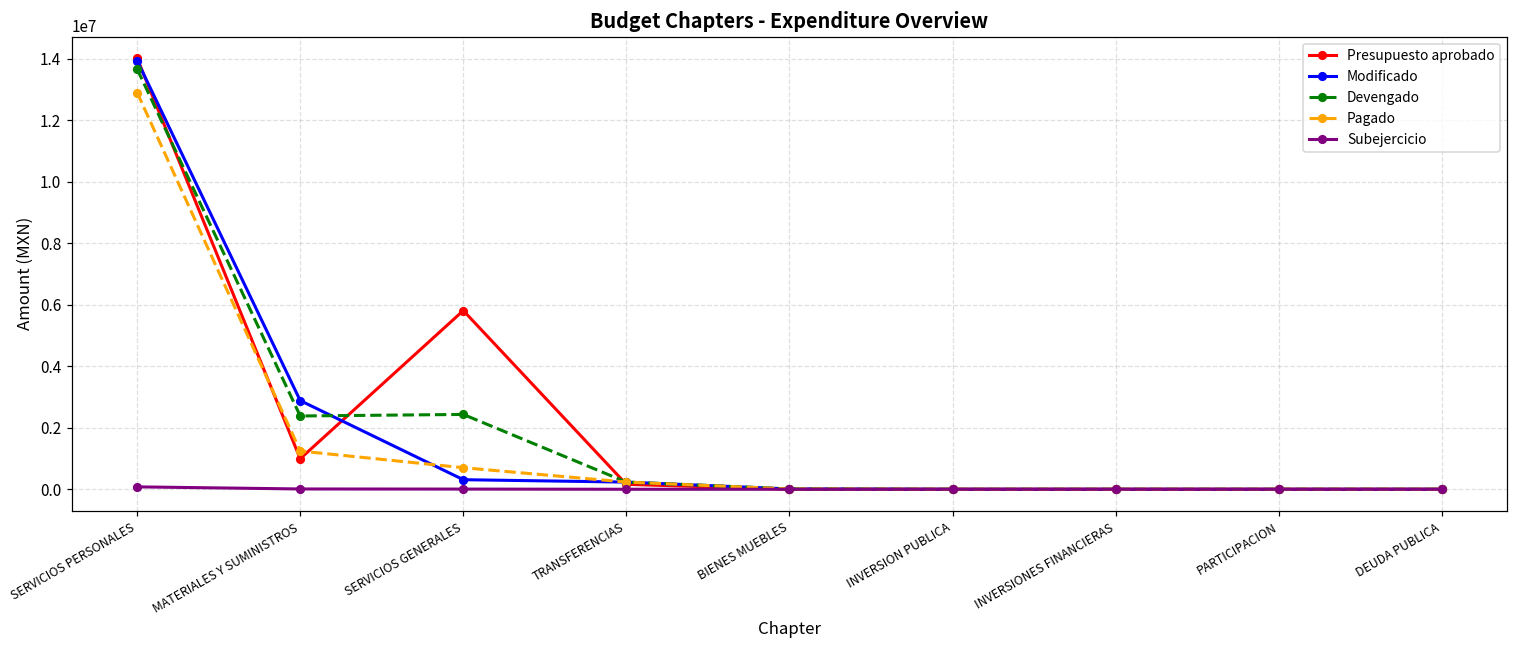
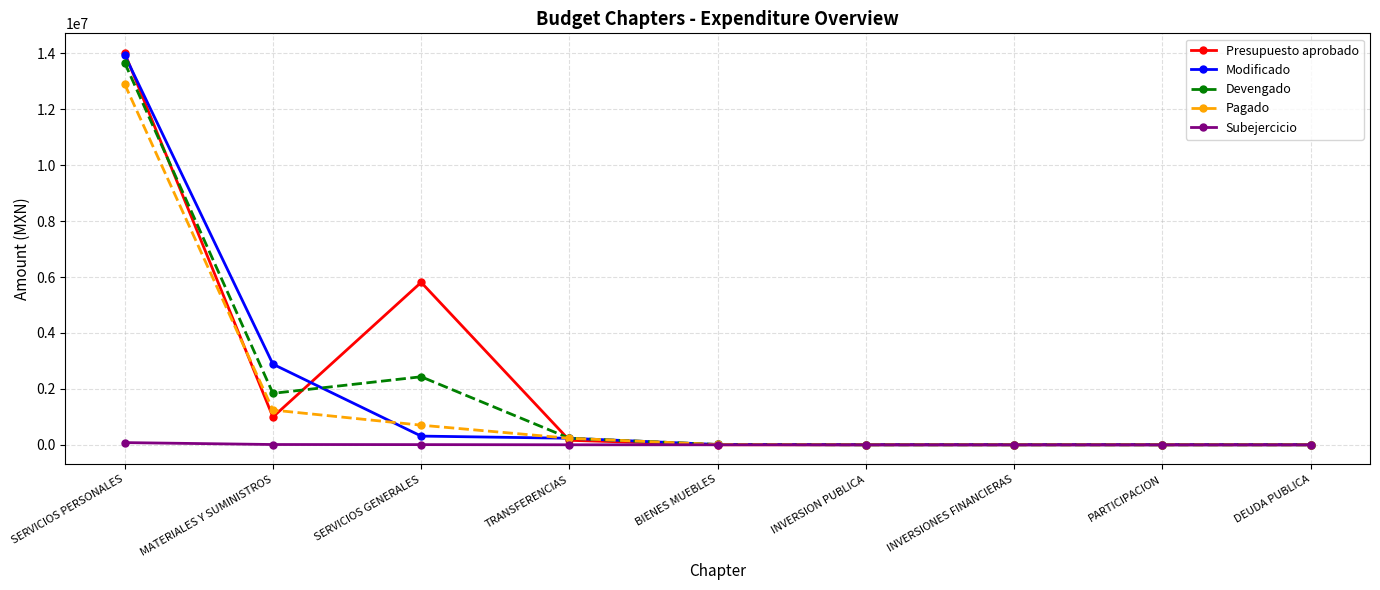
  {
    "Presupuesto aprobado": {
      "MATERIALES Y SUMINISTROS": 1000000,
      "SERVICIOS GENERALES": 5800000
    },
    "Modificado": {
      "MATERIALES Y SUMINISTROS": 2900000,
      "SERVICIOS GENERALES": 300000
    },
    "Devengado": {
      "SERVICIOS PERSONALES": 13700000,
-     "MATERIALES Y SUMINISTROS": 2400000,
+     "MATERIALES Y SUMINISTROS": 1800000,
      "SERVICIOS GENERALES": 2400000
    },
    "Pagado": {
      "SERVICIOS PERSONALES": 12900000,
      "MATERIALES Y SUMINISTROS": 1200000,
      "SERVICIOS GENERALES": 700000
    },
    "Subejercicio": {
      "SERVICIOS PERSONALES": 100000,
      "MATERIALES Y SUMINISTROS": 0,
      "SERVICIOS GENERALES": 0,
      "TRANSFERENCIAS": 0
    }
  }
